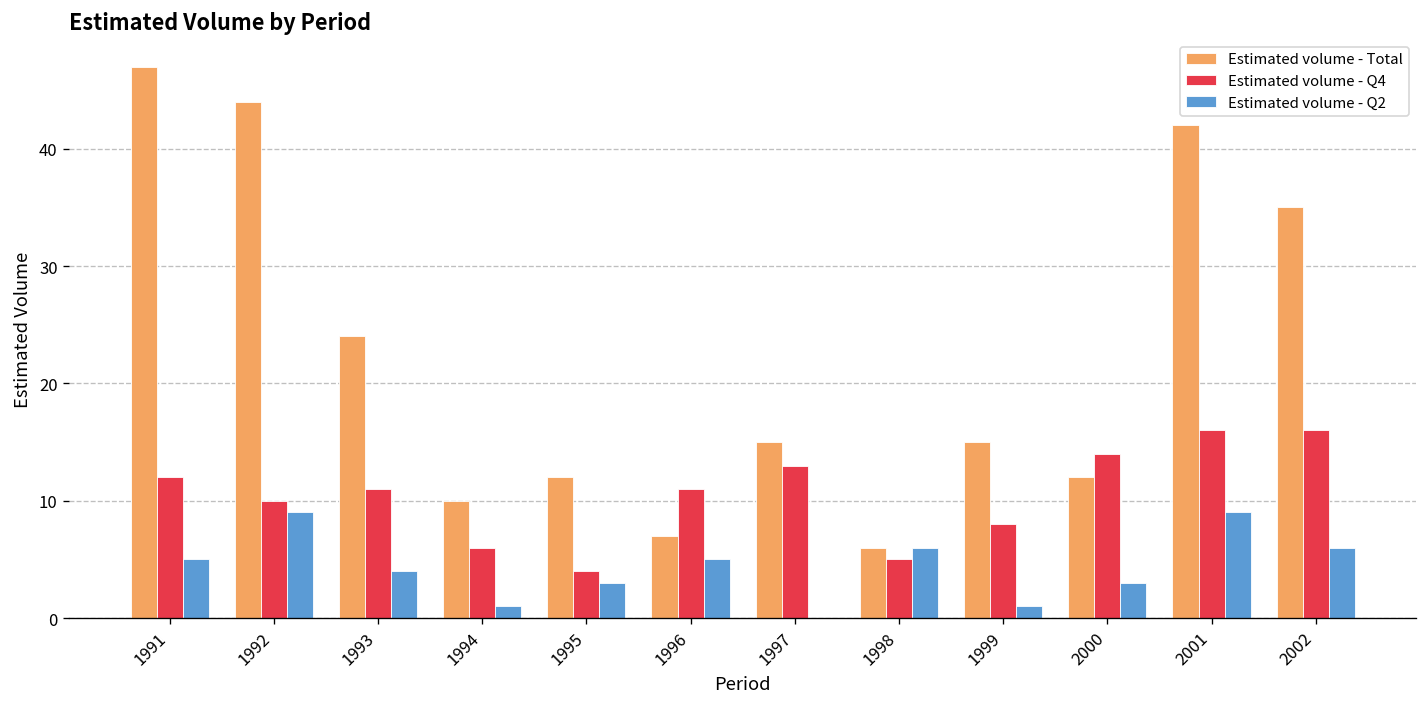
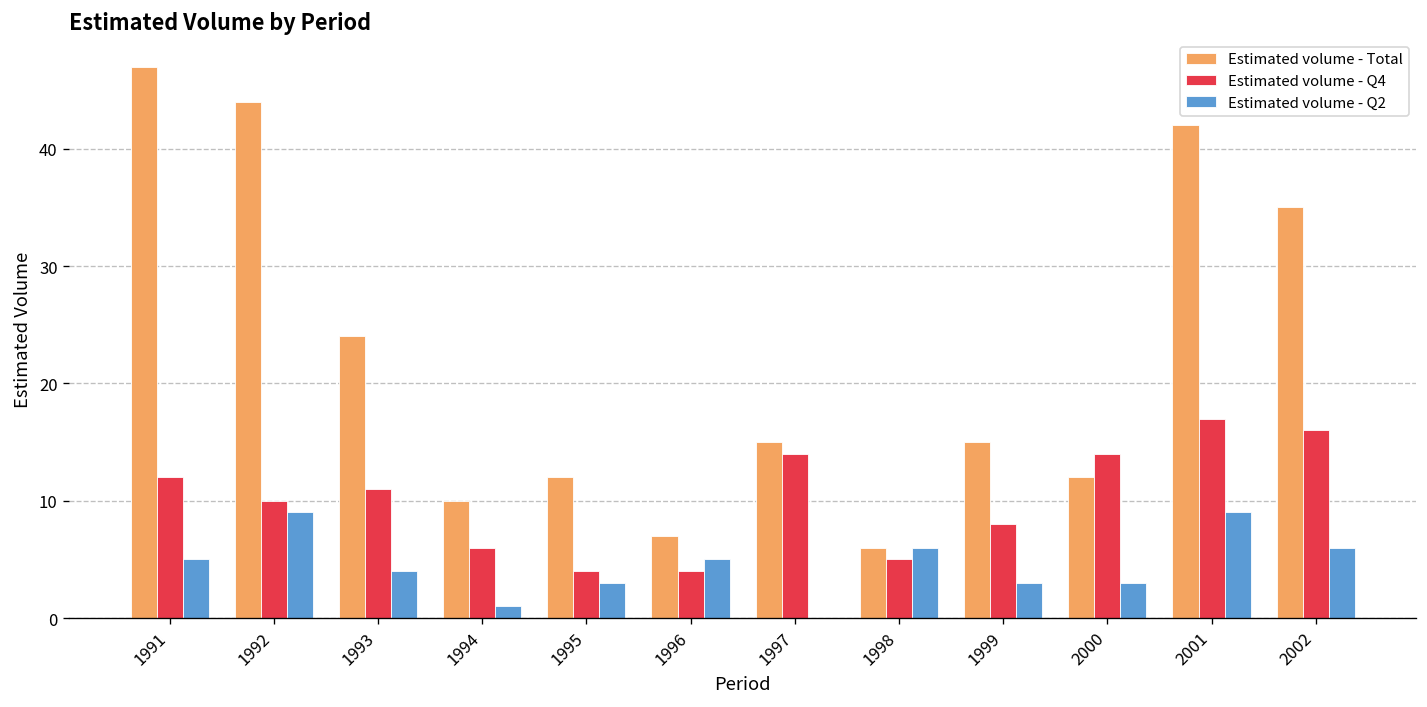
  {
    "Estimated volume - Total": {
      "1991": 47,
      "1992": 44,
      "1993": 24,
      "1994": 10,
      "1995": 12,
      "1996": 7,
      "1997": 15,
      "1998": 6,
      "1999": 15,
      "2000": 12,
      "2001": 42,
      "2002": 35
    },
    "Estimated volume - Q4": {
      "1991": 12,
      "1992": 10,
      "1993": 11,
      "1994": 6,
      "1995": 4,
-     "1996": 11,
-     "1997": 13,
+     "1996": 4,
+     "1997": 14,
      "1998": 5,
      "1999": 8,
      "2000": 14,
-     "2001": 16,
+     "2001": 17,
      "2002": 16
    },
    "Estimated volume - Q2": {
      "1991": 5,
      "1992": 9,
      "1993": 4,
      "1994": 1,
      "1995": 3,
      "1996": 5,
      "1997": 0,
      "1998": 6,
-     "1999": 1,
+     "1999": 3,
      "2000": 3,
      "2001": 9,
      "2002": 6
    }
  }
